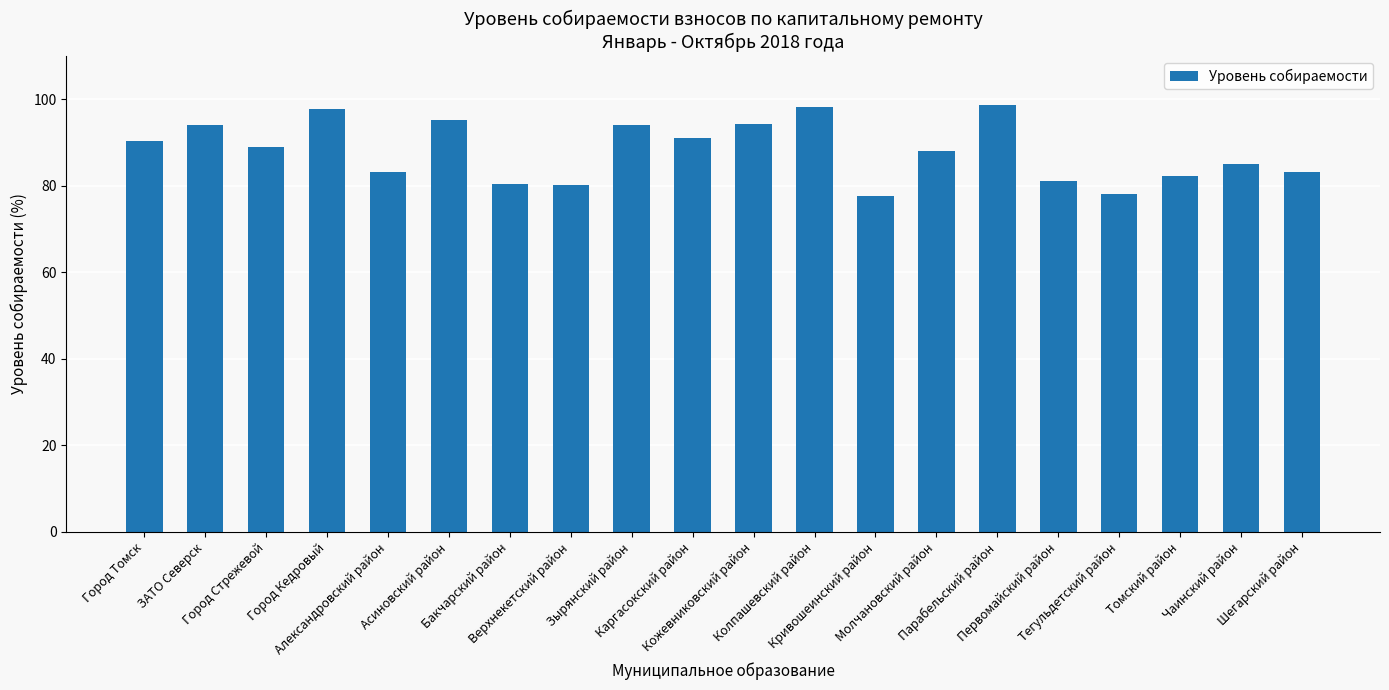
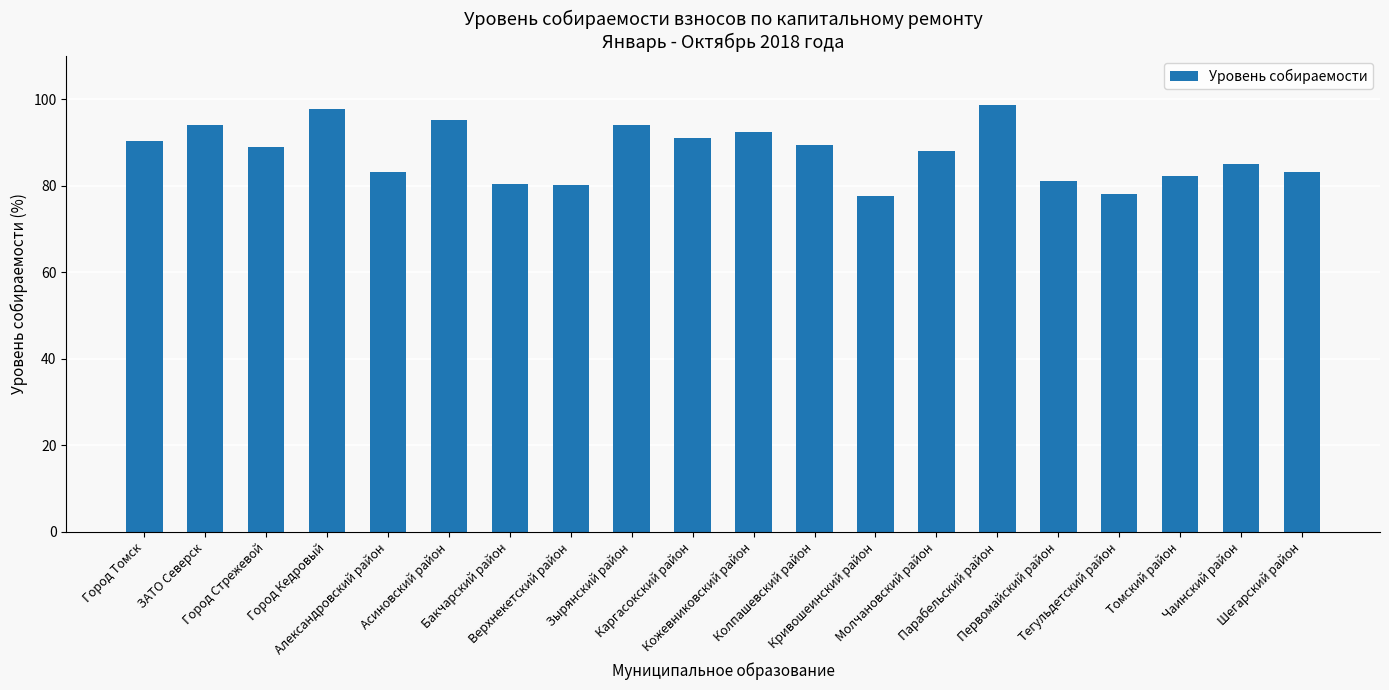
  {
    "Город Томск": 90,
    "ЗАТО Северск": 94,
    "Город Стрежевой": 89,
    "Город Кедровый": 98,
    "Александровский район": 83,
    "Асиновский район": 95,
    "Бакчарский район": 80,
    "Верхнекетский район": 80,
    "Зырянский район": 94,
    "Каргасокский район": 91,
-   "Кожевниковский район": 94,
-   "Колпашевский район": 98,
+   "Кожевниковский район": 92,
+   "Колпашевский район": 89,
    "Кривошеинский район": 78,
    "Молчановский район": 88,
    "Парабельский район": 99,
    "Первомайский район": 81,
    "Тегульдетский район": 78,
    "Томский район": 82,
    "Чаинский район": 85,
    "Шегарский район": 83
  }
